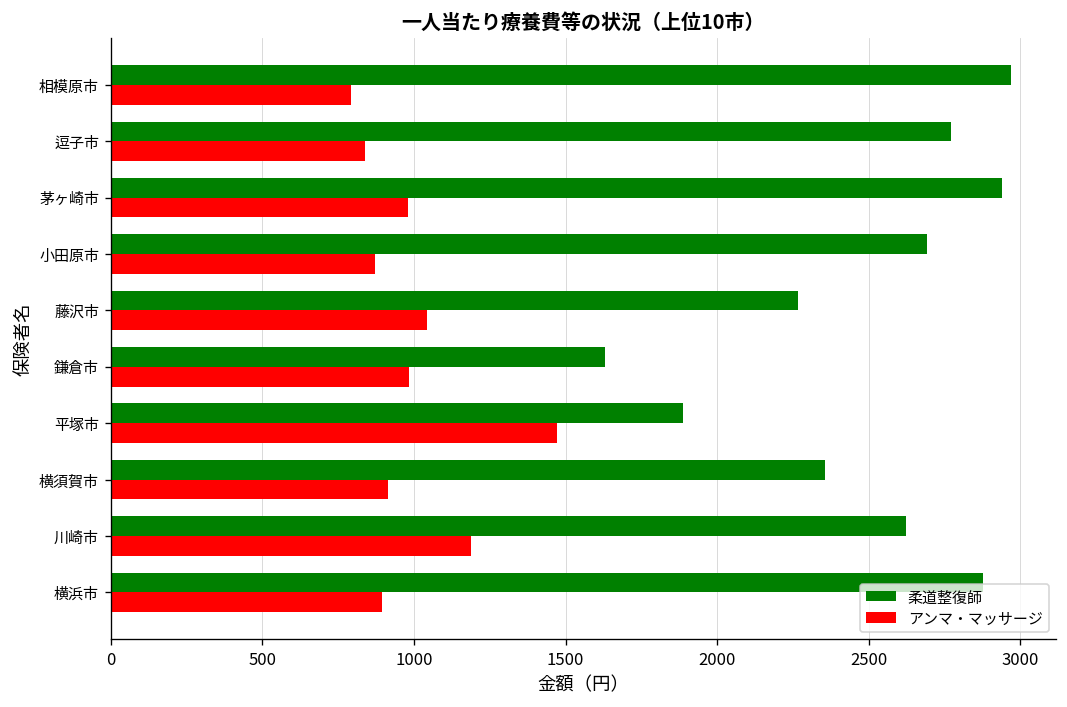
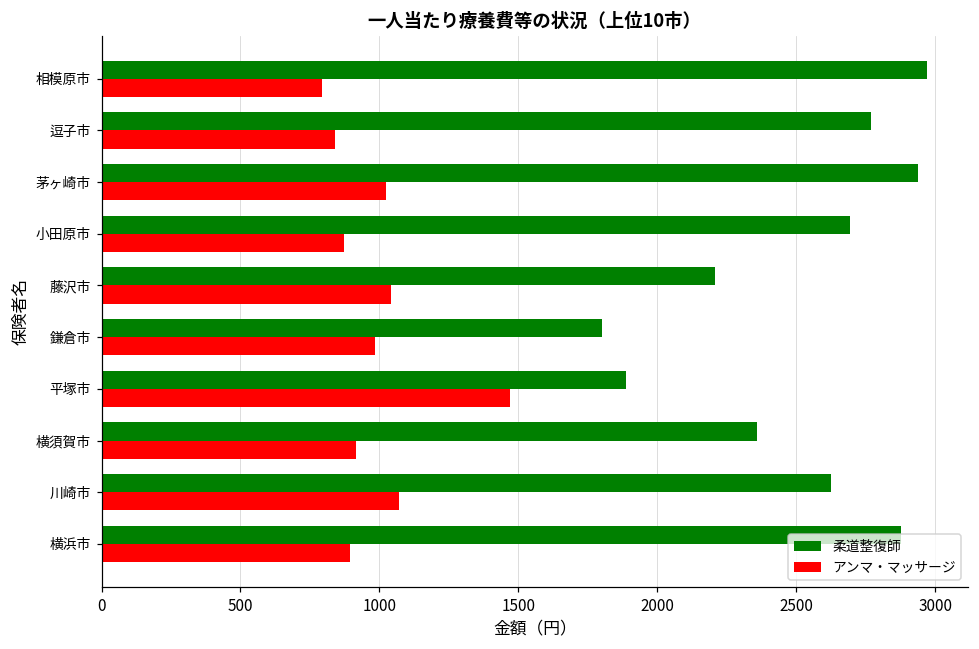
  {
    "柔道整復師": {
      "相模原市": 2970,
      "逗子市": 2770,
      "茅ヶ崎市": 2940,
      "小田原市": 2690,
-     "藤沢市": 2270,
-     "鎌倉市": 1630,
+     "藤沢市": 2210,
+     "鎌倉市": 1800,
      "平塚市": 1890,
      "横須賀市": 2360,
      "川崎市": 2620
    },
    "アンマ・マッサージ": {
      "相模原市": 790,
      "逗子市": 840,
-     "茅ヶ崎市": 980,
+     "茅ヶ崎市": 1030,
      "小田原市": 870,
      "藤沢市": 1040,
      "鎌倉市": 990,
      "平塚市": 1470,
      "横須賀市": 910,
-     "川崎市": 1190,
+     "川崎市": 1070,
      "横浜市": 890
    }
  }
